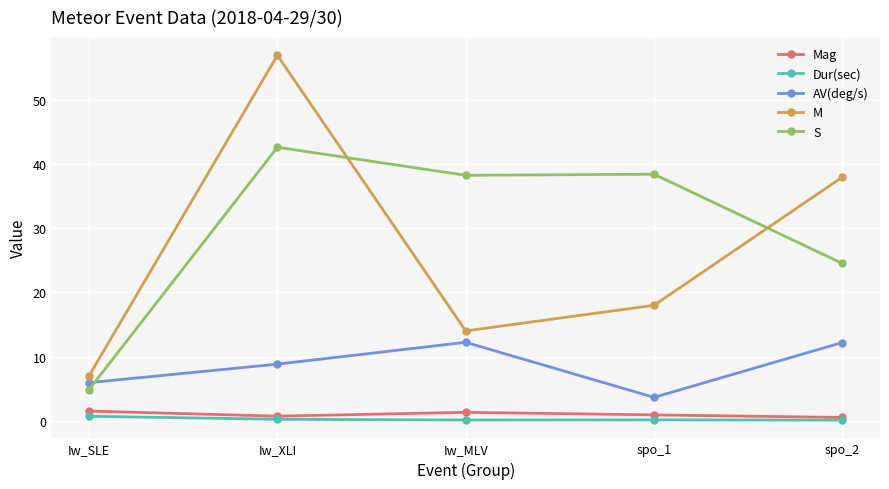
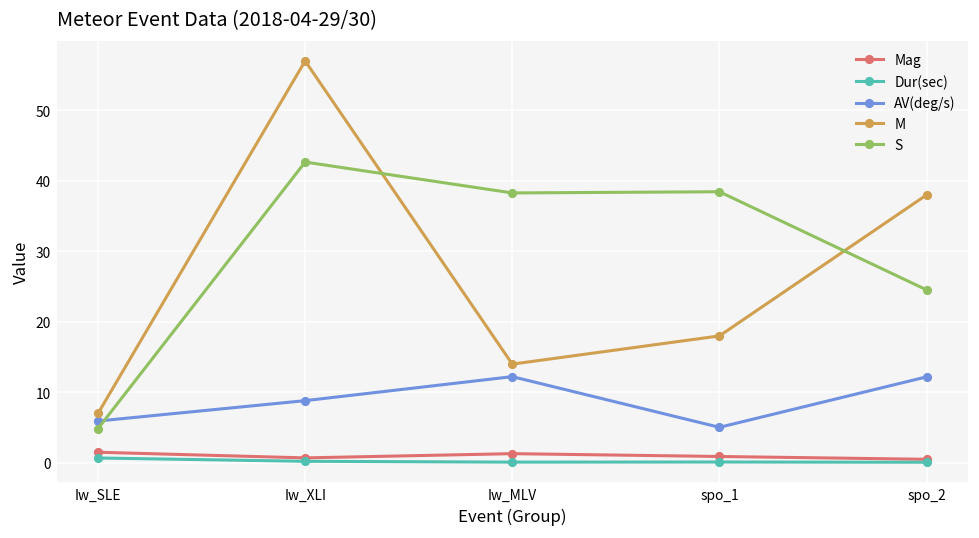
  {
    "Dur(sec)": {
      "Iw_SLE": 1,
      "Iw_XLI": 0,
      "Iw_MLV": 0,
      "spo_1": 0,
      "spo_2": 0
    },
    "AV(deg/s)": {
      "Iw_SLE": 6,
      "Iw_XLI": 9,
      "Iw_MLV": 12,
-     "spo_1": 4,
+     "spo_1": 5,
      "spo_2": 12
    },
    "S": {
      "Iw_SLE": 5,
      "Iw_XLI": 43,
      "Iw_MLV": 38,
      "spo_1": 38,
      "spo_2": 25
    }
  }
